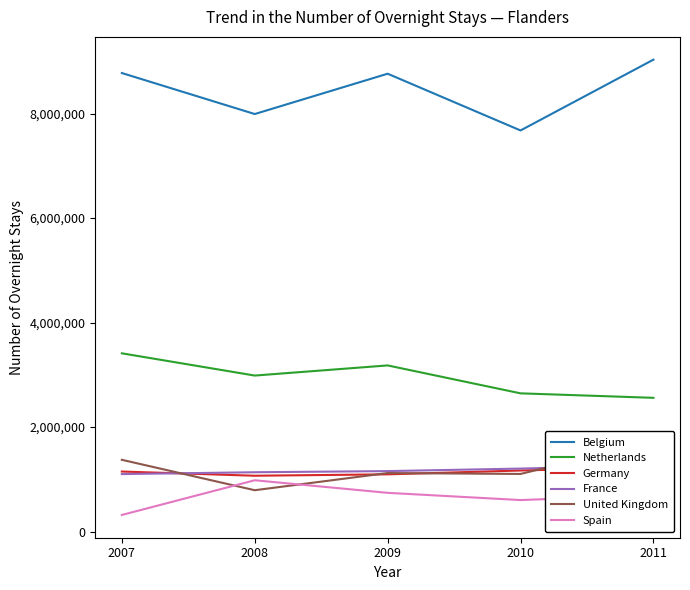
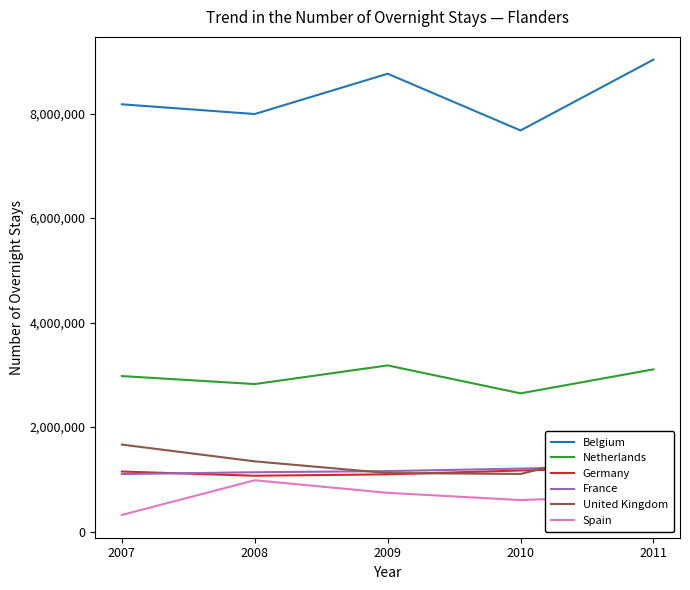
  {
    "Belgium": {
-     "2007": "8,800,000",
+     "2007": "8,200,000",
      "2008": "8,000,000",
      "2009": "8,800,000",
      "2010": "7,700,000",
      "2011": "9,000,000"
    },
    "Netherlands": {
-     "2007": "3,400,000",
-     "2008": "3,000,000",
+     "2007": "3,000,000",
+     "2008": "2,800,000",
      "2009": "3,200,000",
      "2010": "2,600,000",
-     "2011": "2,600,000"
+     "2011": "3,100,000"
    },
    "Germany": {
      "2007": "1,100,000",
      "2008": "1,100,000"
    },
    "France": {
      "2007": "1,100,000",
      "2008": "1,100,000"
    },
    "United Kingdom": {
-     "2007": "1,400,000",
-     "2008": "800,000",
+     "2007": "1,700,000",
+     "2008": "1,300,000",
      "2010": "1,100,000"
    },
    "Spain": {
      "2007": "300,000",
      "2008": "1,000,000",
      "2009": "700,000",
      "2010": "600,000"
    }
  }
